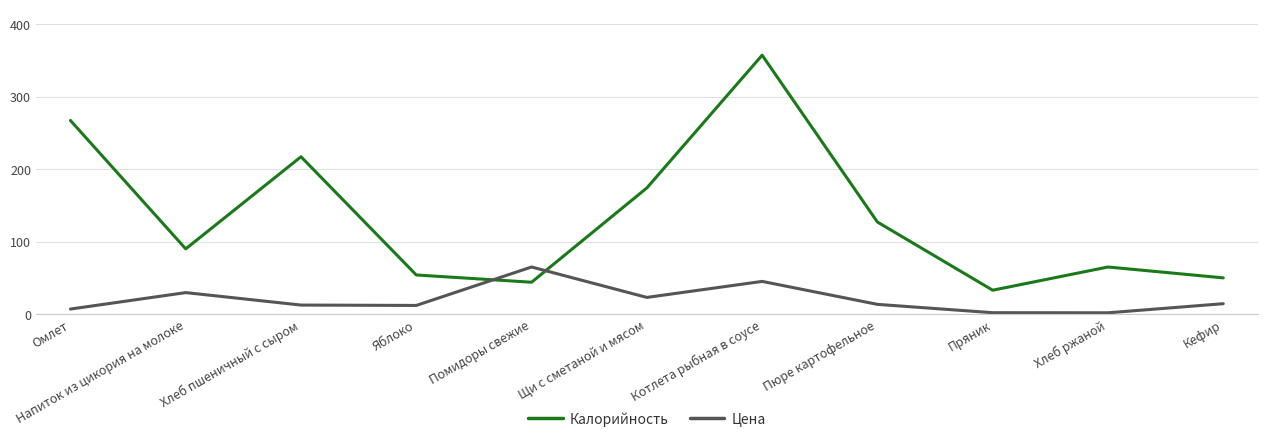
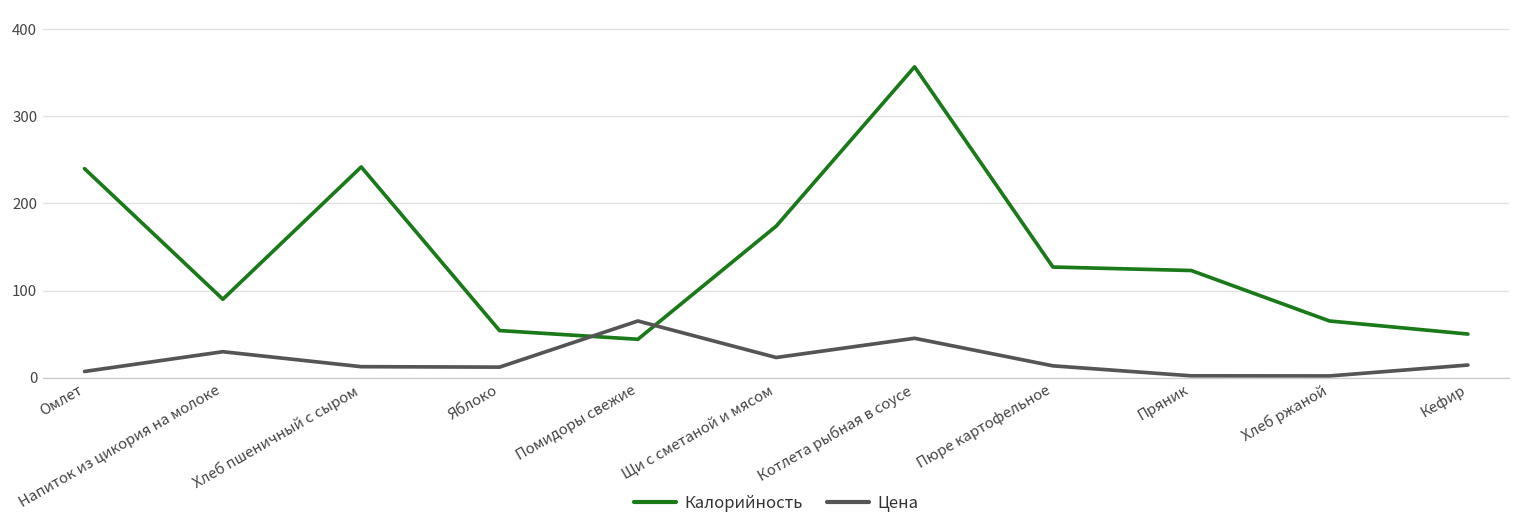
  {
    "Калорийность": {
-     "Омлет": 270,
+     "Омлет": 240,
      "Напиток из цикория на молоке": 90,
-     "Хлеб пшеничный с сыром": 220,
+     "Хлеб пшеничный с сыром": 240,
      "Яблоко": 50,
      "Помидоры свежие": 40,
      "Щи с сметаной и мясом": 170,
      "Котлета рыбная в соусе": 360,
      "Пюре картофельное": 130,
-     "Пряник": 30,
+     "Пряник": 120,
      "Хлеб ржаной": 70,
      "Кефир": 50
    },
    "Цена": {
      "Омлет": 10,
      "Напиток из цикория на молоке": 30,
      "Хлеб пшеничный с сыром": 10,
      "Яблоко": 10,
      "Помидоры свежие": 70,
      "Щи с сметаной и мясом": 20,
      "Котлета рыбная в соусе": 50,
      "Пюре картофельное": 10,
      "Пряник": 0,
      "Хлеб ржаной": 0,
      "Кефир": 10
    }
  }
